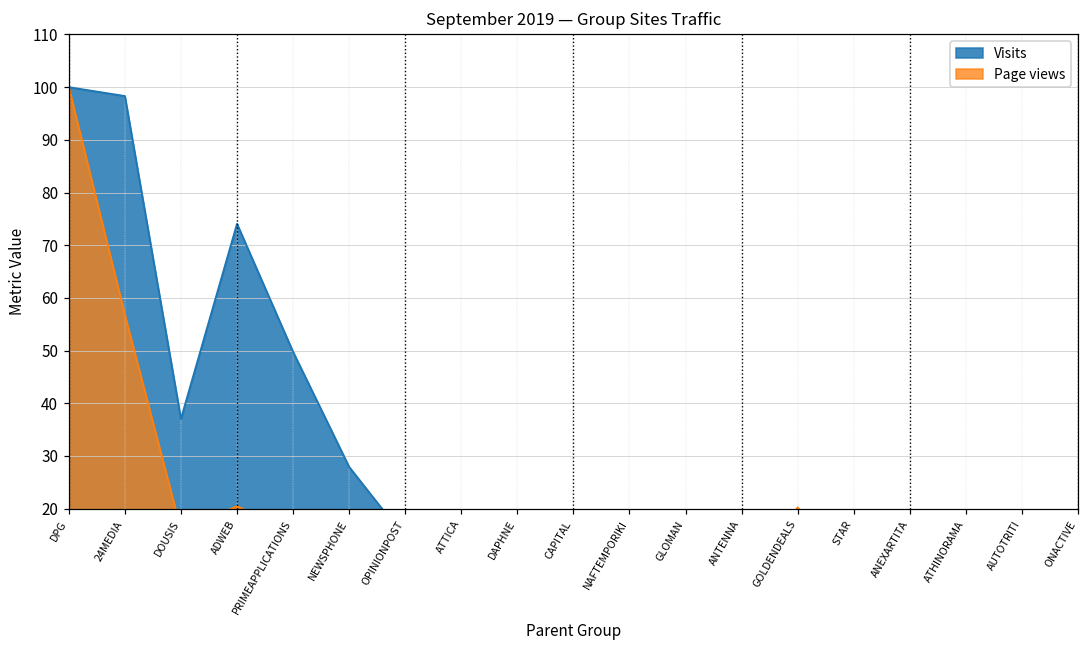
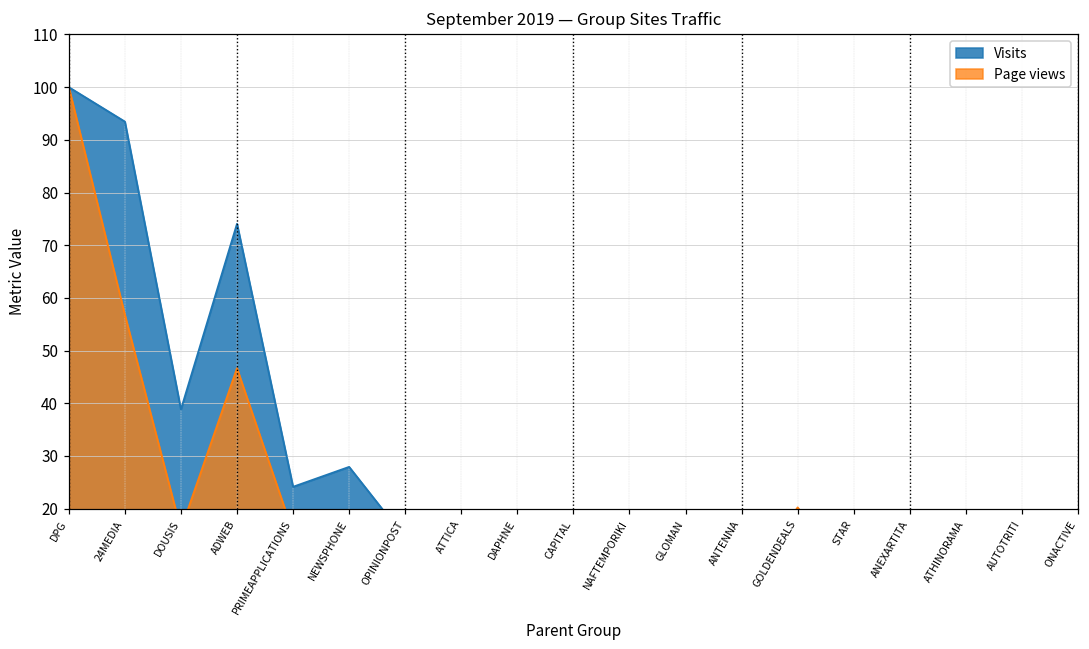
  {
    "Visits": {
-     "24MEDIA": 98,
-     "DOUSIS": 37,
+     "24MEDIA": 93,
+     "DOUSIS": 39,
      "ADWEB": 74,
-     "PRIMEAPPLICATIONS": 50,
+     "PRIMEAPPLICATIONS": 24,
      "NEWSPHONE": 28
    },
    "Page views": {
      "24MEDIA": 57,
-     "ADWEB": 20,
+     "ADWEB": 47,
      "GOLDENDEALS": 20
    }
  }
